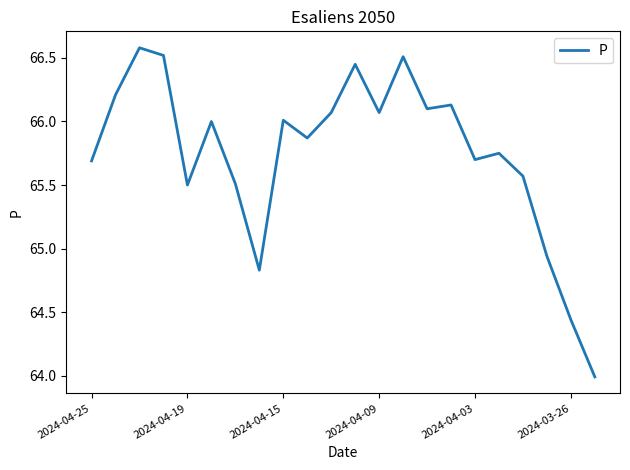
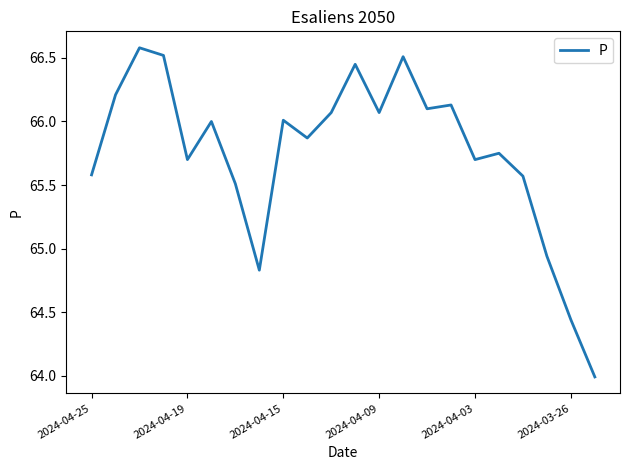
  {
-   "2024-04-25": 65.69,
-   "2024-04-19": 65.5,
+   "2024-04-25": 65.58,
+   "2024-04-19": 65.7,
    "2024-04-15": 66.01,
    "2024-04-09": 66.07,
    "2024-04-03": 65.70,
    "2024-03-26": 64.44
  }
